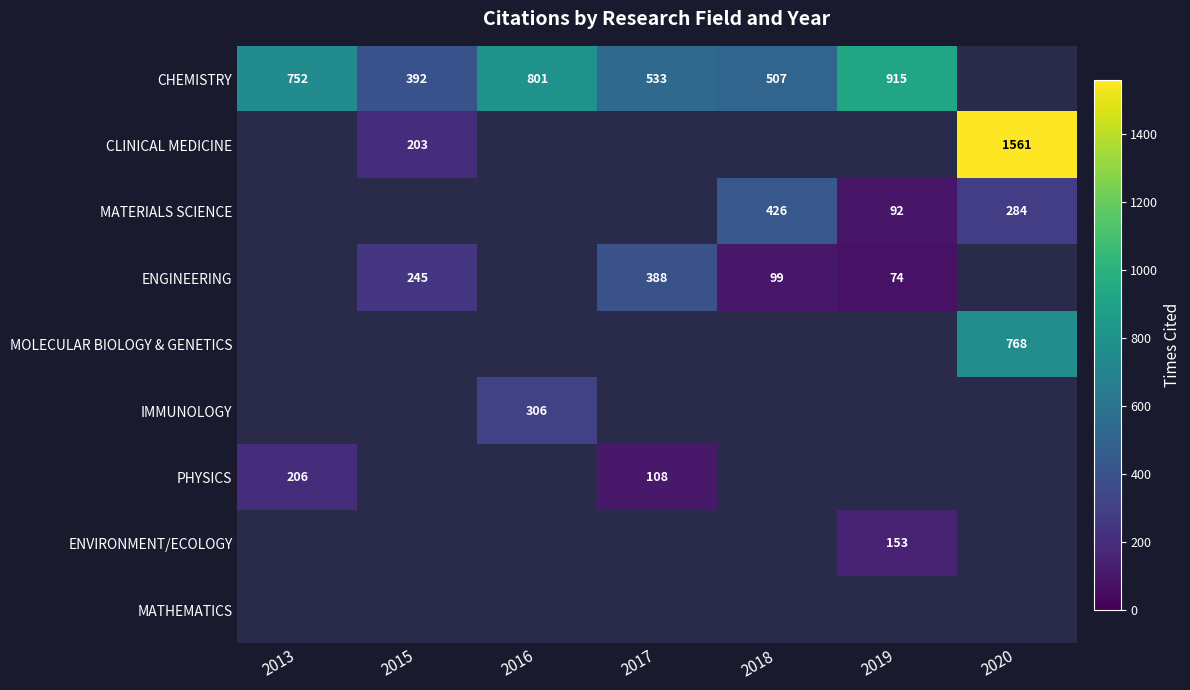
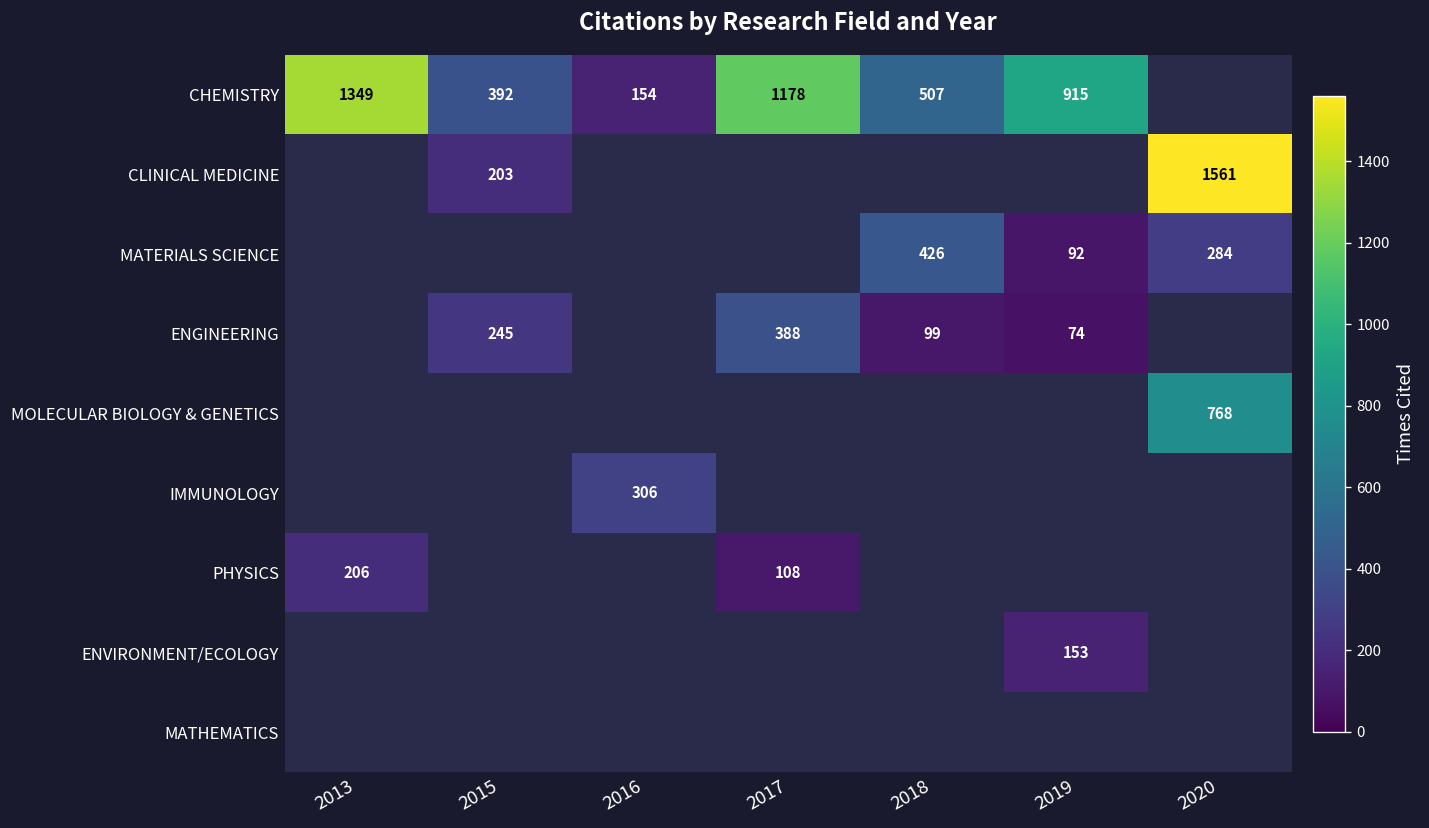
  {
    "CHEMISTRY": {
-     "2013": 752,
+     "2013": 1349,
      "2015": 392,
-     "2016": 801,
-     "2017": 533,
+     "2016": 154,
+     "2017": 1178,
      "2018": 507,
      "2019": 915
    },
    "CLINICAL MEDICINE": {
      "2015": 203,
      "2020": 1561
    },
    "MATERIALS SCIENCE": {
      "2018": 426,
      "2019": 92,
      "2020": 284
    },
    "ENGINEERING": {
      "2015": 245,
      "2017": 388,
      "2018": 99,
      "2019": 74
    },
    "MOLECULAR BIOLOGY & GENETICS": {
      "2020": 768
    },
    "IMMUNOLOGY": {
      "2016": 306
    },
    "PHYSICS": {
      "2013": 206,
      "2017": 108
    },
    "ENVIRONMENT/ECOLOGY": {
      "2019": 153
    }
  }
